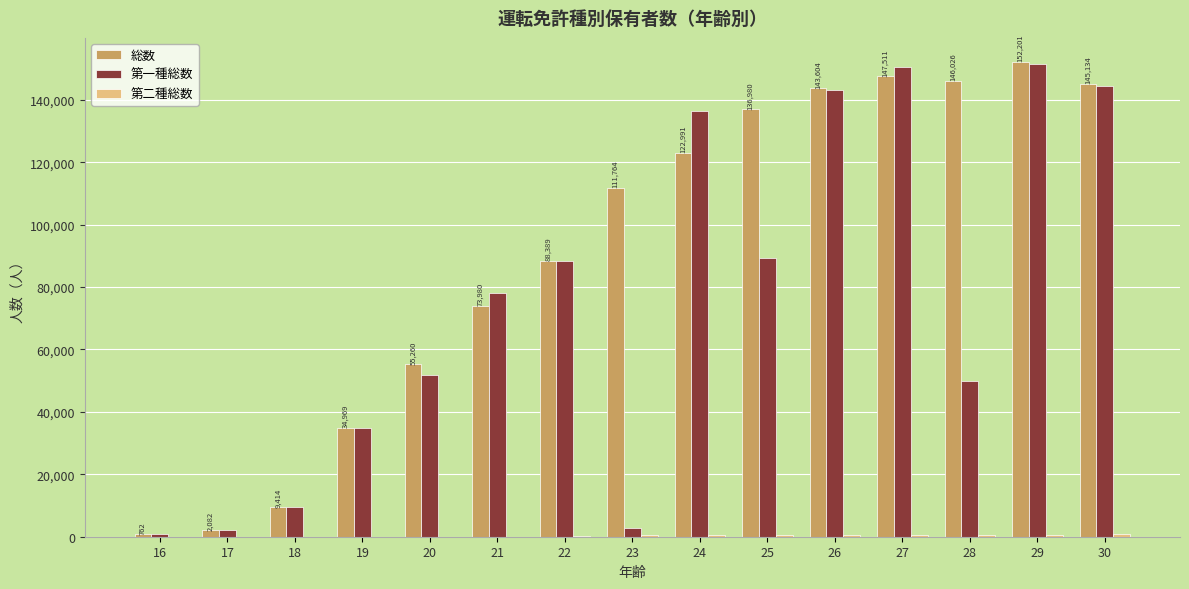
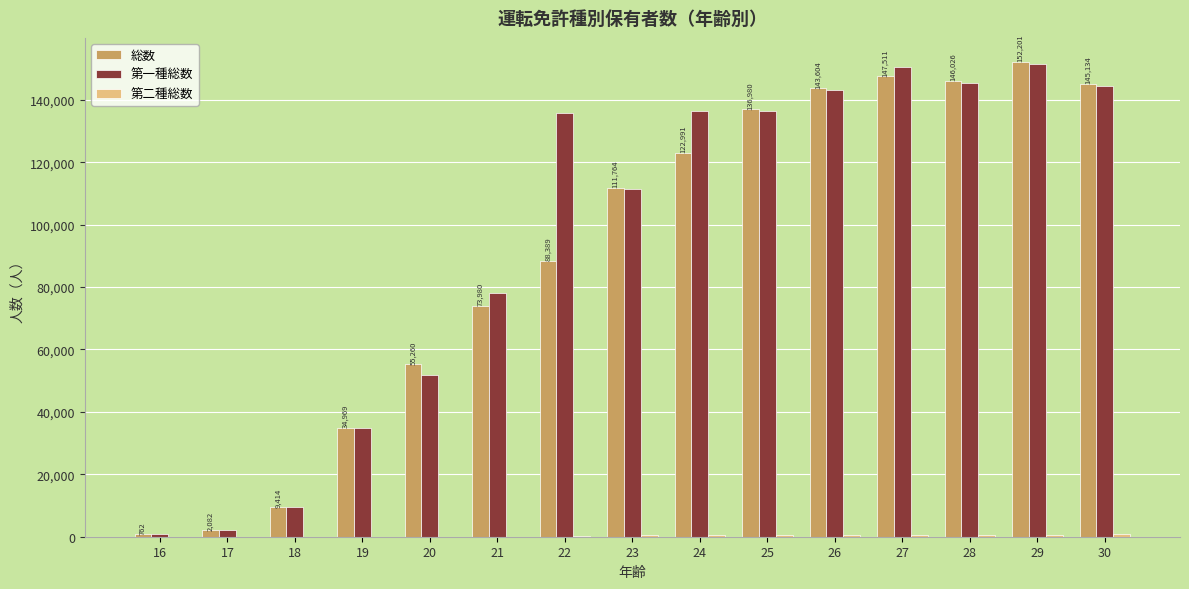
  {
    "第一種総数": {
      "19": "35,000",
      "20": "52,000",
      "21": "78,000",
-     "22": "88,000",
-     "23": "3,000",
+     "22": "136,000",
+     "23": "111,000",
      "24": "136,000",
-     "25": "89,000",
+     "25": "136,000",
      "26": "143,000",
      "27": "151,000",
-     "28": "50,000",
+     "28": "145,000",
      "29": "152,000",
      "30": "144,000"
    }
  }
